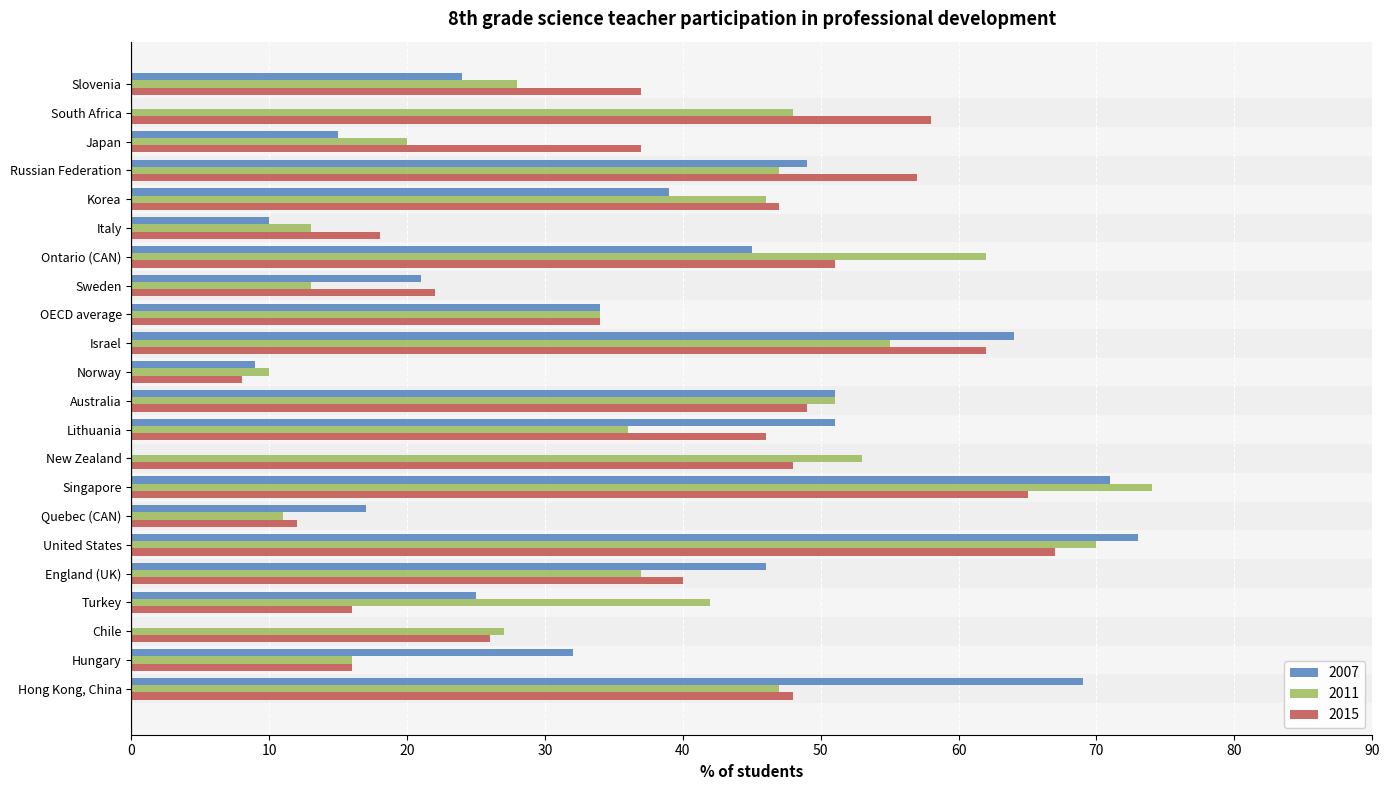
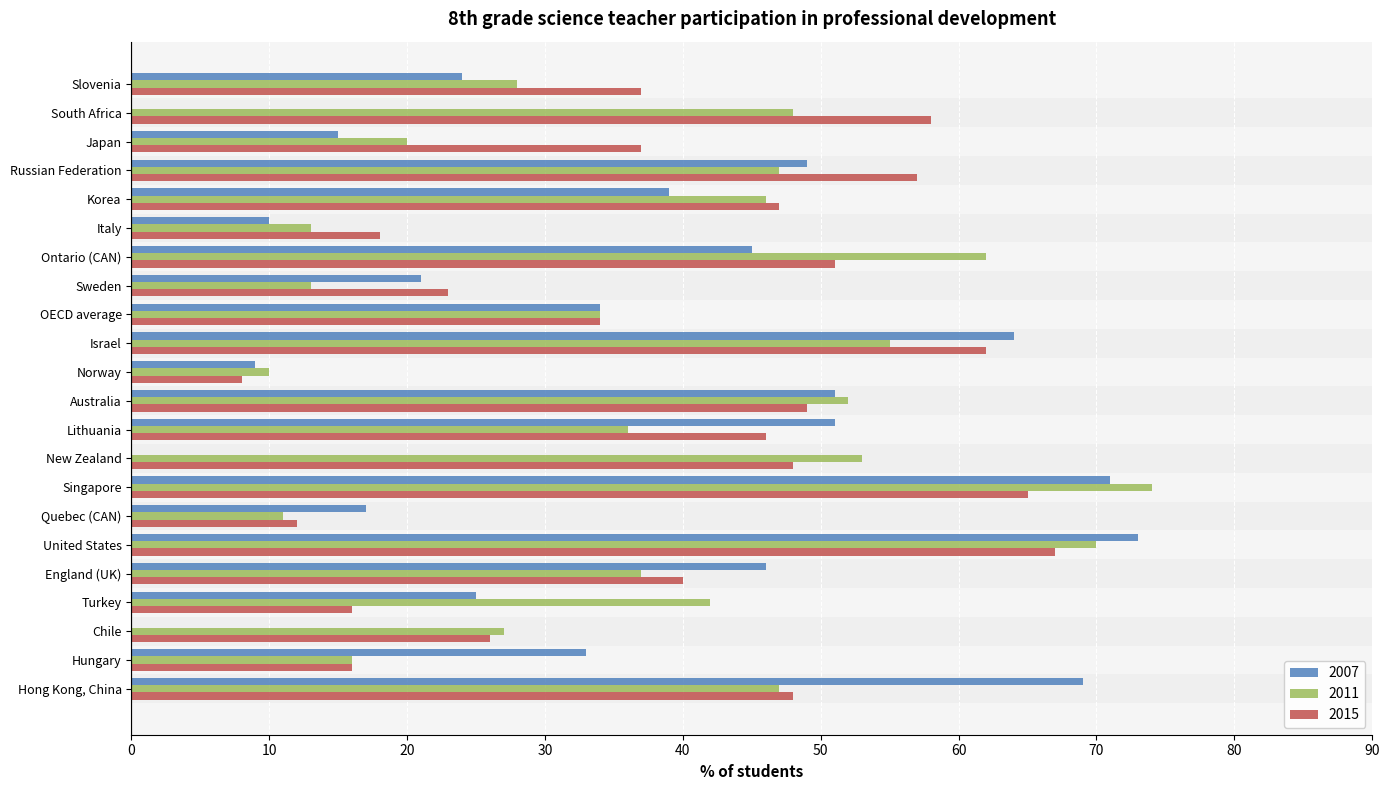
  {
    "2007": {
      "Slovenia": 24,
      "South Africa": 0,
      "Japan": 15,
      "Russian Federation": 49,
      "Korea": 39,
      "Italy": 10,
      "Ontario (CAN)": 45,
      "Sweden": 21,
      "OECD average": 34,
      "Israel": 64,
      "Norway": 9,
      "Australia": 51,
      "Lithuania": 51,
      "New Zealand": 0,
      "Singapore": 71,
      "Quebec (CAN)": 17,
      "United States": 73,
      "England (UK)": 46,
      "Turkey": 25,
      "Chile": 0,
-     "Hungary": 32,
+     "Hungary": 33,
      "Hong Kong, China": 69
    },
    "2011": {
      "Slovenia": 28,
      "South Africa": 48,
      "Japan": 20,
      "Russian Federation": 47,
      "Korea": 46,
      "Italy": 13,
      "Ontario (CAN)": 62,
      "Sweden": 13,
      "OECD average": 34,
      "Israel": 55,
      "Norway": 10,
-     "Australia": 51,
+     "Australia": 52,
      "Lithuania": 36,
      "New Zealand": 53,
      "Singapore": 74,
      "Quebec (CAN)": 11,
      "United States": 70,
      "England (UK)": 37,
      "Turkey": 42,
      "Chile": 27,
      "Hungary": 16,
      "Hong Kong, China": 47
    },
    "2015": {
      "Slovenia": 37,
      "South Africa": 58,
      "Japan": 37,
      "Russian Federation": 57,
      "Korea": 47,
      "Italy": 18,
      "Ontario (CAN)": 51,
-     "Sweden": 22,
+     "Sweden": 23,
      "OECD average": 34,
      "Israel": 62,
      "Norway": 8,
      "Australia": 49,
      "Lithuania": 46,
      "New Zealand": 48,
      "Singapore": 65,
      "Quebec (CAN)": 12,
      "United States": 67,
      "England (UK)": 40,
      "Turkey": 16,
      "Chile": 26,
      "Hungary": 16,
      "Hong Kong, China": 48
    }
  }
